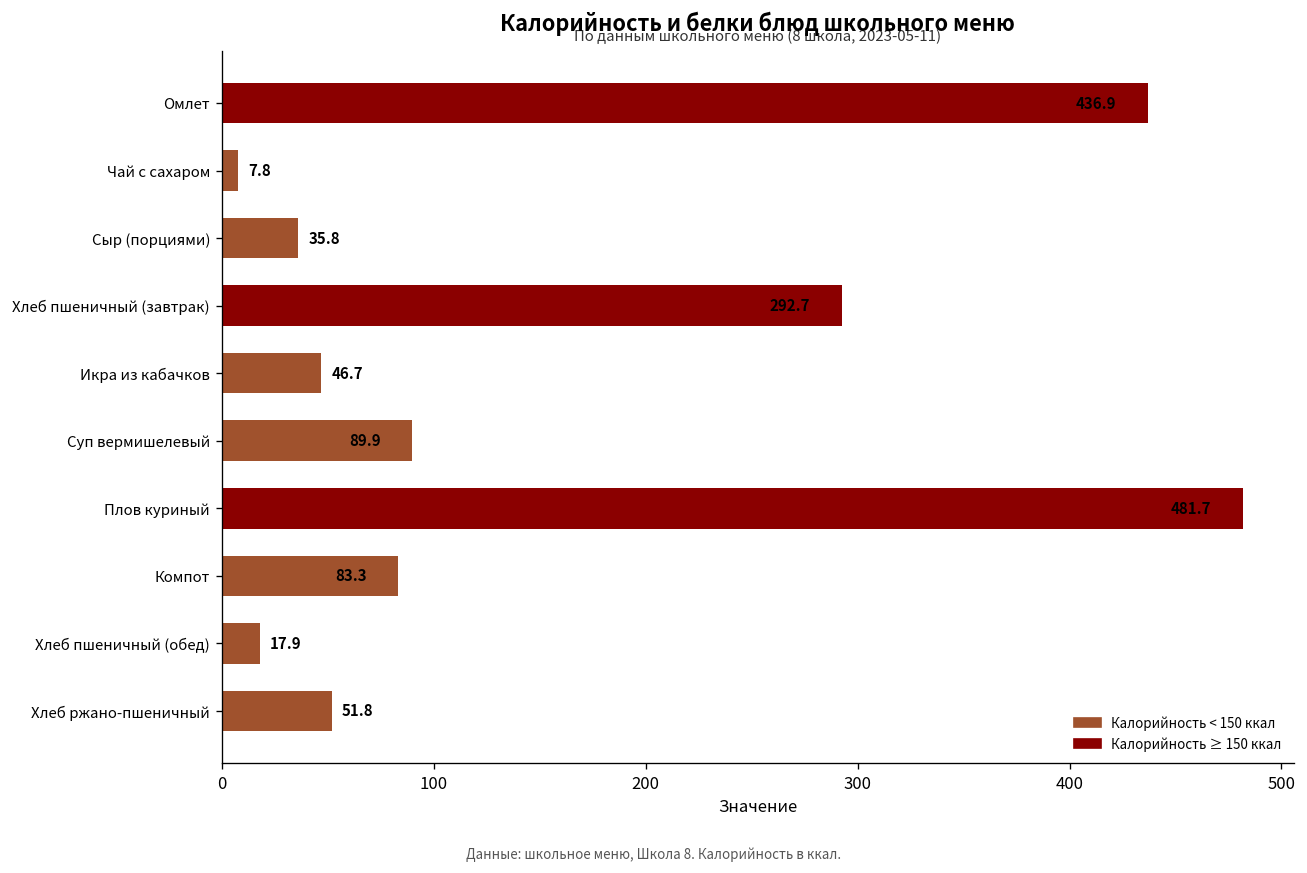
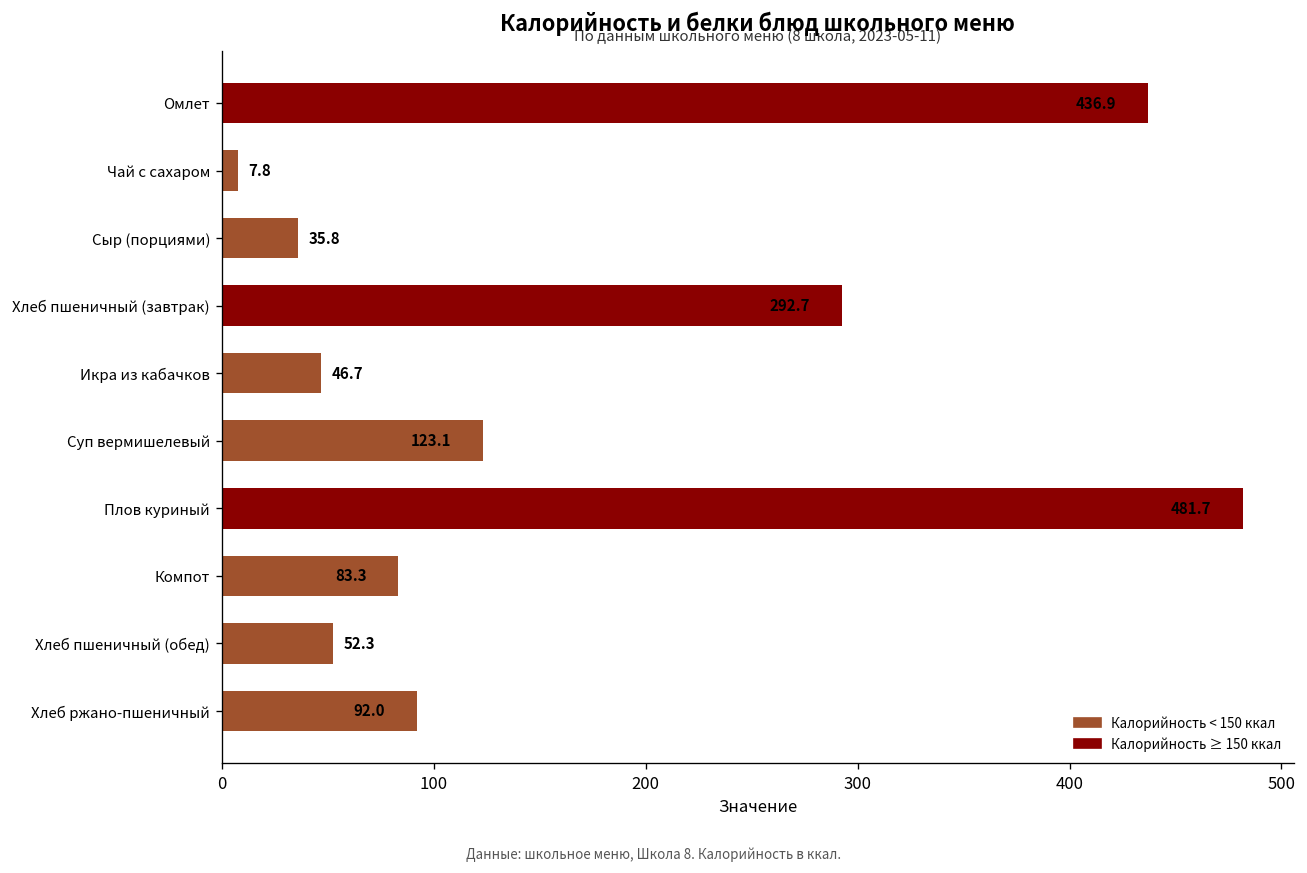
  {
    "Омлет": 436.9,
    "Чай с сахаром": 7.8,
    "Сыр (порциями)": 35.8,
    "Хлеб пшеничный (завтрак)": 292.7,
    "Икра из кабачков": 46.7,
-   "Суп вермишелевый": 89.9,
+   "Суп вермишелевый": 123.1,
    "Плов куриный": 481.7,
    "Компот": 83.3,
-   "Хлеб пшеничный (обед)": 17.9,
-   "Хлеб ржано-пшеничный": 51.8
+   "Хлеб пшеничный (обед)": 52.3,
+   "Хлеб ржано-пшеничный": 92.0
  }
